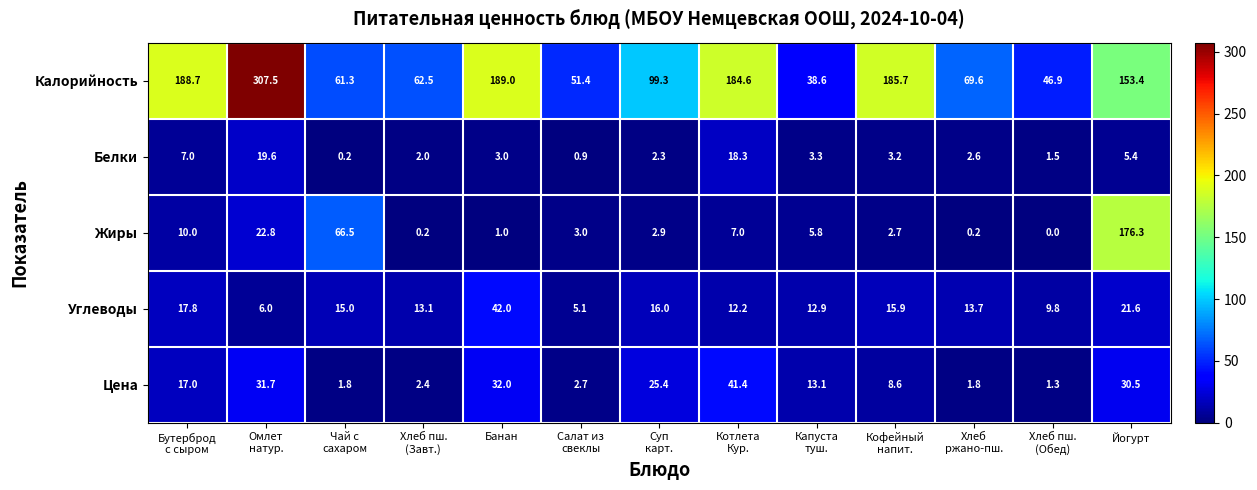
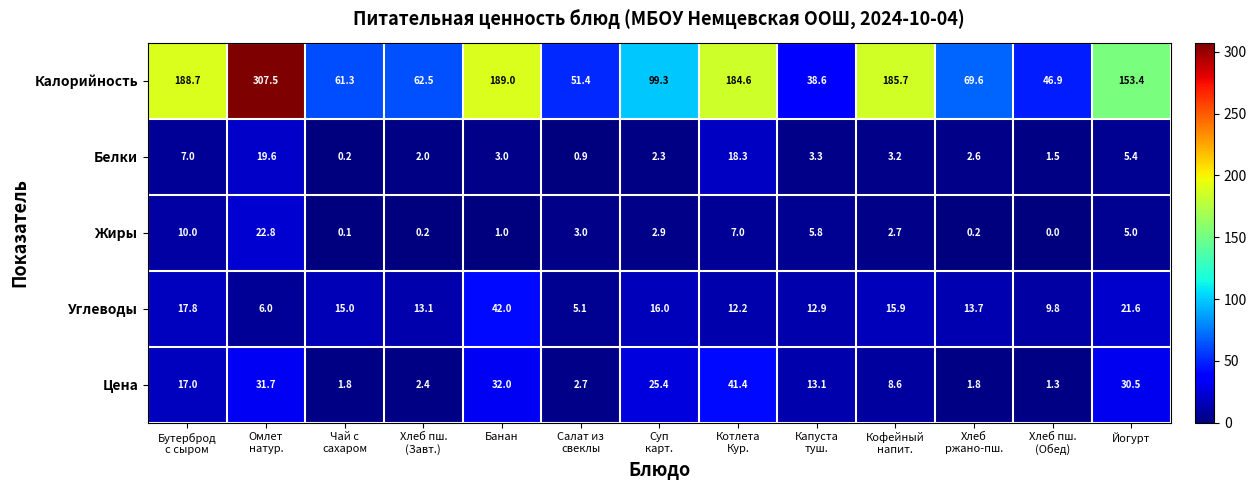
  {
    "Калорийность": {
      "Бутерброд с сыром": 188.7,
      "Омлет натур.": 307.5,
      "Чай с сахаром": 61.3,
      "Хлеб пш. (Завт.)": 62.5,
      "Банан": 189.0,
      "Салат из свеклы": 51.4,
      "Суп карт.": 99.3,
      "Котлета Кур.": 184.6,
      "Капуста туш.": 38.6,
      "Кофейный напит.": 185.7,
      "Хлеб ржано-пш.": 69.6,
      "Хлеб пш. (Обед)": 46.9,
      "Йогурт": 153.4
    },
    "Белки": {
      "Бутерброд с сыром": 7.0,
      "Омлет натур.": 19.6,
      "Чай с сахаром": 0.2,
      "Хлеб пш. (Завт.)": 2.0,
      "Банан": 3.0,
      "Салат из свеклы": 0.9,
      "Суп карт.": 2.3,
      "Котлета Кур.": 18.3,
      "Капуста туш.": 3.3,
      "Кофейный напит.": 3.2,
      "Хлеб ржано-пш.": 2.6,
      "Хлеб пш. (Обед)": 1.5,
      "Йогурт": 5.4
    },
    "Жиры": {
      "Бутерброд с сыром": 10.0,
      "Омлет натур.": 22.8,
-     "Чай с сахаром": 66.5,
+     "Чай с сахаром": 0.1,
      "Хлеб пш. (Завт.)": 0.2,
      "Банан": 1.0,
      "Салат из свеклы": 3.0,
      "Суп карт.": 2.9,
      "Котлета Кур.": 7.0,
      "Капуста туш.": 5.8,
      "Кофейный напит.": 2.7,
      "Хлеб ржано-пш.": 0.2,
      "Хлеб пш. (Обед)": 0.0,
-     "Йогурт": 176.3
+     "Йогурт": 5.0
    },
    "Углеводы": {
      "Бутерброд с сыром": 17.8,
      "Омлет натур.": 6.0,
      "Чай с сахаром": 15.0,
      "Хлеб пш. (Завт.)": 13.1,
      "Банан": 42.0,
      "Салат из свеклы": 5.1,
      "Суп карт.": 16.0,
      "Котлета Кур.": 12.2,
      "Капуста туш.": 12.9,
      "Кофейный напит.": 15.9,
      "Хлеб ржано-пш.": 13.7,
      "Хлеб пш. (Обед)": 9.8,
      "Йогурт": 21.6
    },
    "Цена": {
      "Бутерброд с сыром": 17.0,
      "Омлет натур.": 31.7,
      "Чай с сахаром": 1.8,
      "Хлеб пш. (Завт.)": 2.4,
      "Банан": 32.0,
      "Салат из свеклы": 2.7,
      "Суп карт.": 25.4,
      "Котлета Кур.": 41.4,
      "Капуста туш.": 13.1,
      "Кофейный напит.": 8.6,
      "Хлеб ржано-пш.": 1.8,
      "Хлеб пш. (Обед)": 1.3,
      "Йогурт": 30.5
    }
  }
